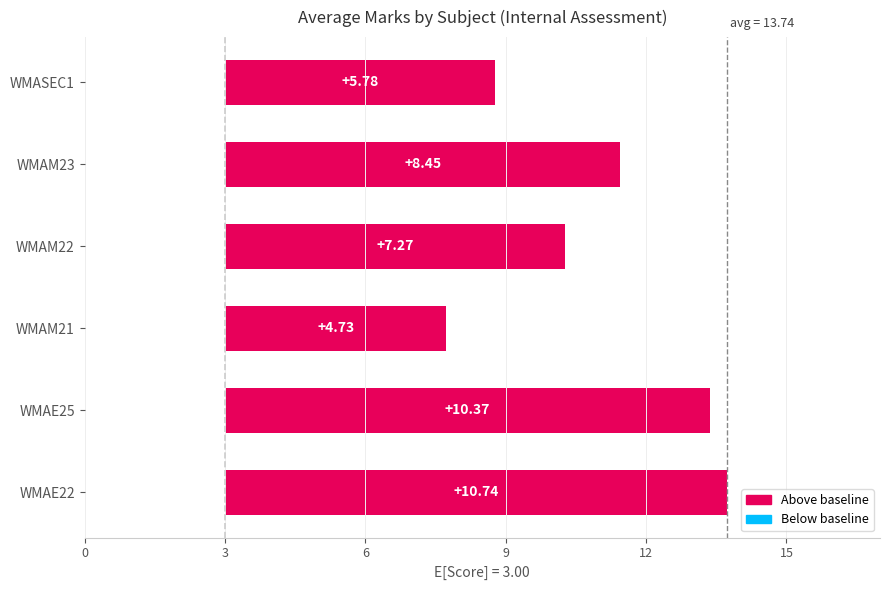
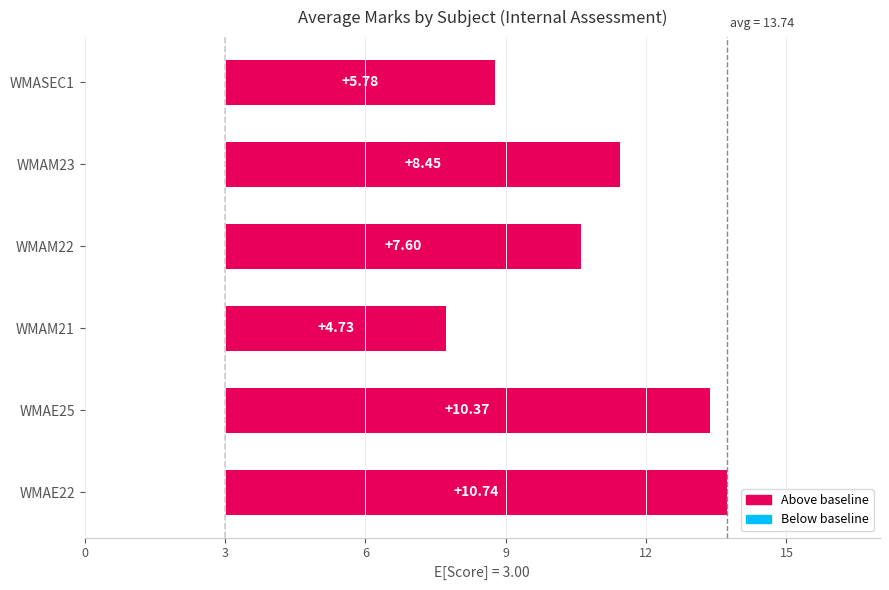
  {
    "WMASEC1": "+5.78",
    "WMAM23": "+8.45",
-   "WMAM22": "+7.27",
+   "WMAM22": "+7.60",
    "WMAM21": "+4.73",
    "WMAE25": "+10.37",
    "WMAE22": "+10.74"
  }
